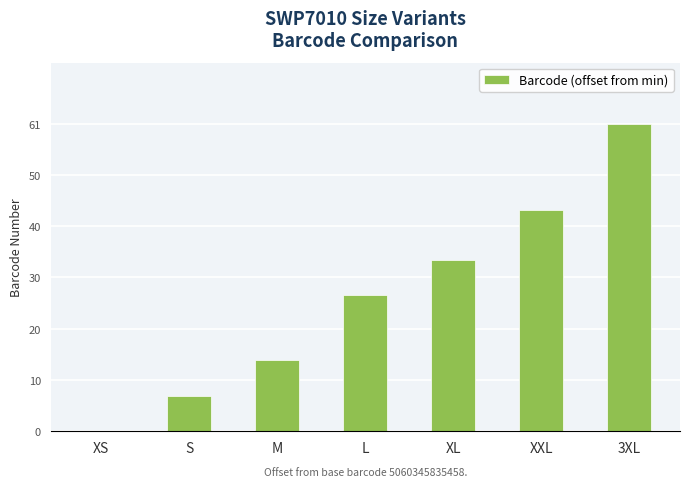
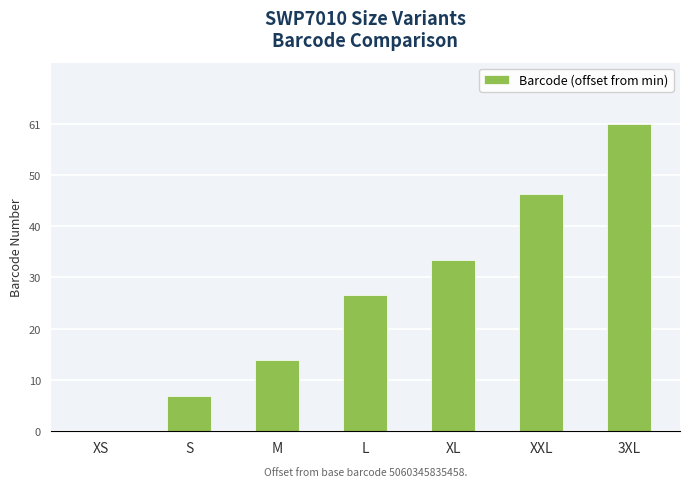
  {
    "XS": 0,
    "S": 7,
    "M": 14,
    "L": 27,
    "XL": 34,
-   "XXL": 44,
+   "XXL": 47,
    "3XL": 61
  }
